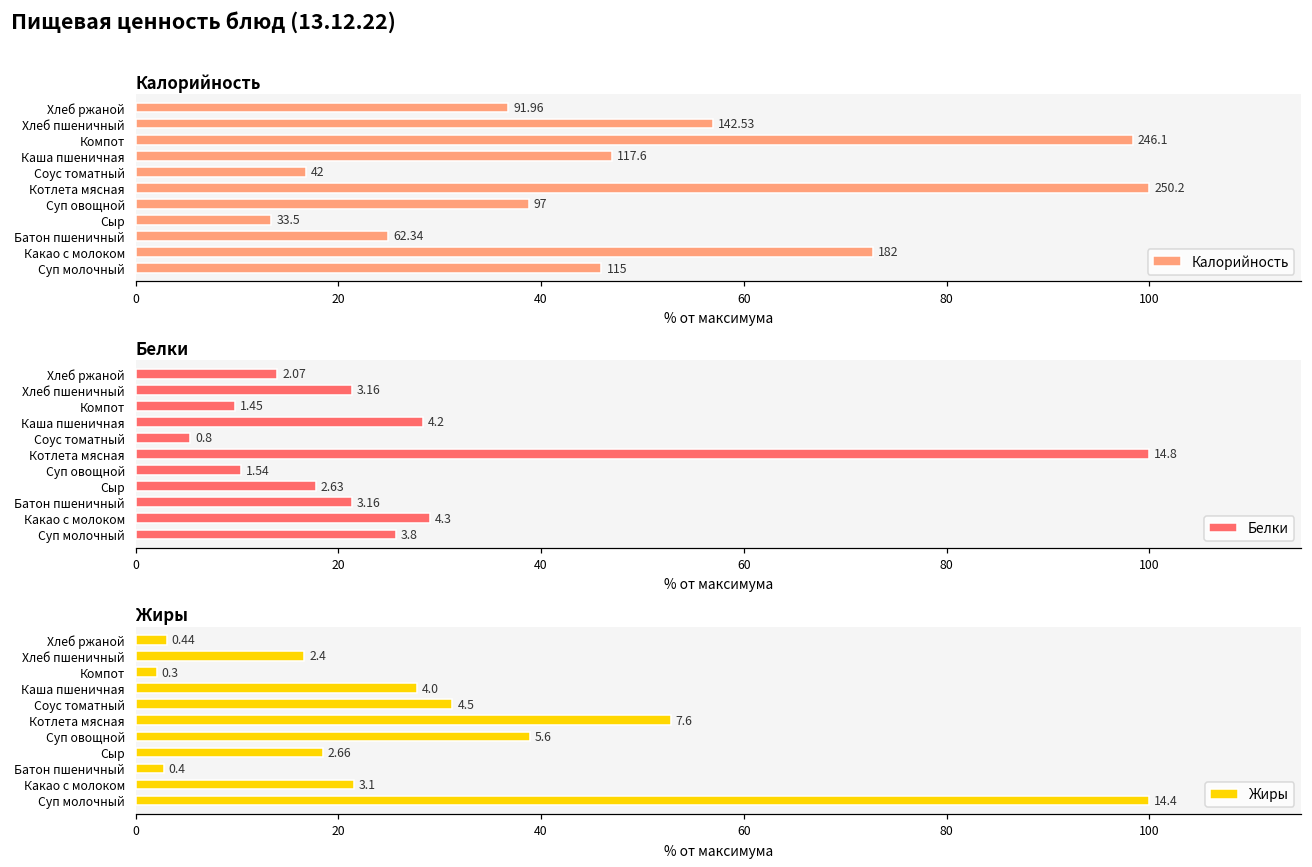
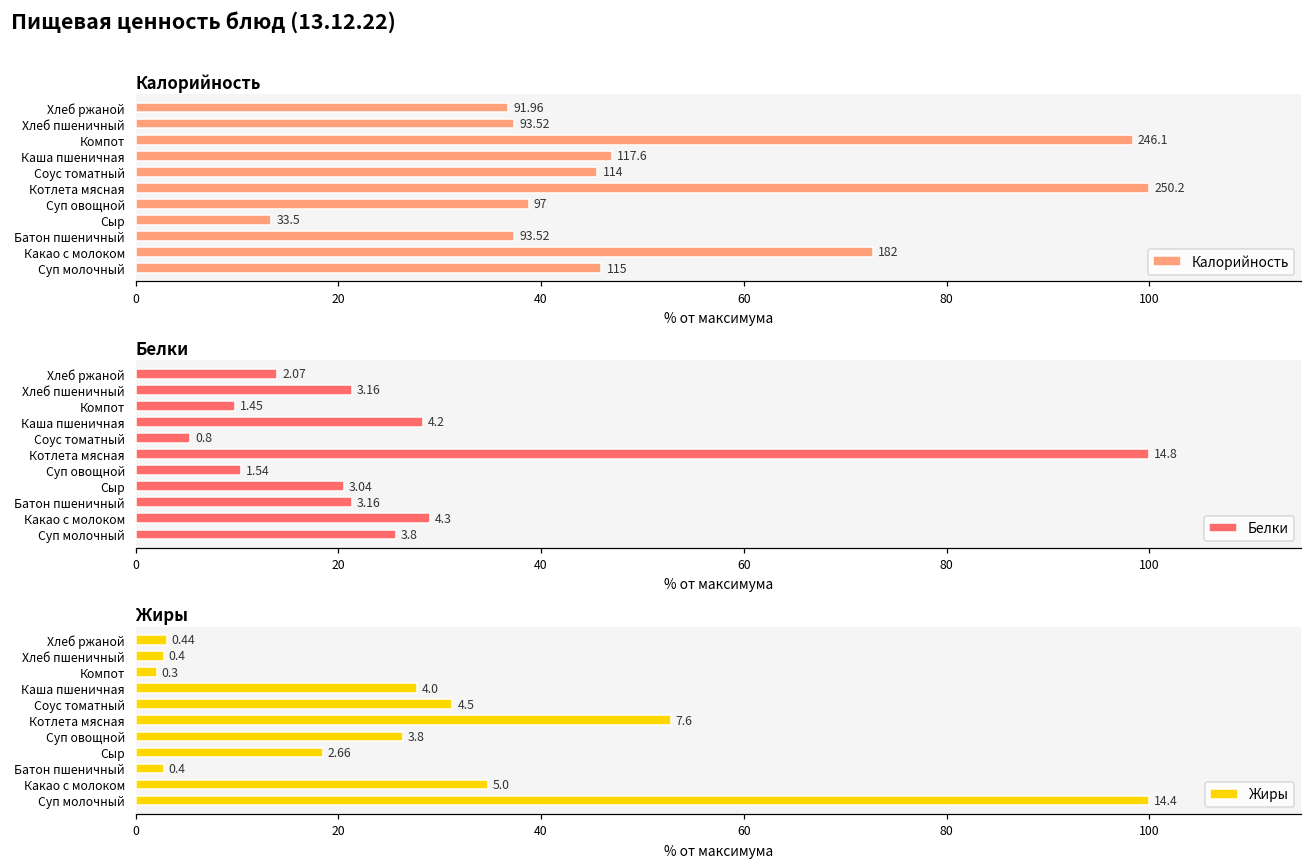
  {
    "Калорийность": {
-     "Хлеб пшеничный": 142.53,
-     "Соус томатный": 42,
-     "Батон пшеничный": 62.34
+     "Хлеб пшеничный": 93.52,
+     "Соус томатный": 114,
+     "Батон пшеничный": 93.52
    },
    "Белки": {
-     "Сыр": 2.63
+     "Сыр": 3.04
    },
    "Жиры": {
-     "Хлеб пшеничный": 2.4,
-     "Суп овощной": 5.6,
-     "Какао с молоком": 3.1
+     "Хлеб пшеничный": 0.4,
+     "Суп овощной": 3.8,
+     "Какао с молоком": 5.0
    }
  }
